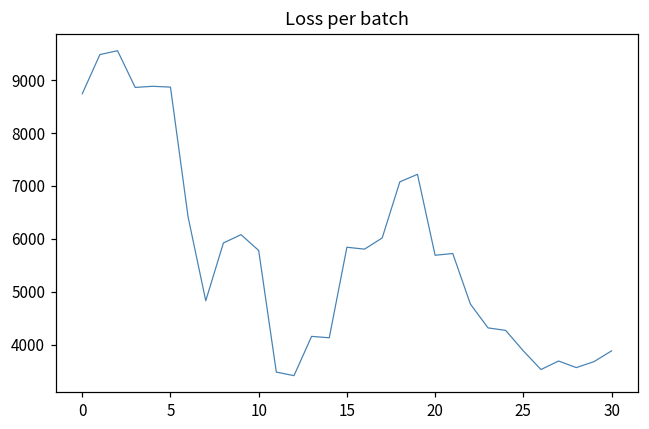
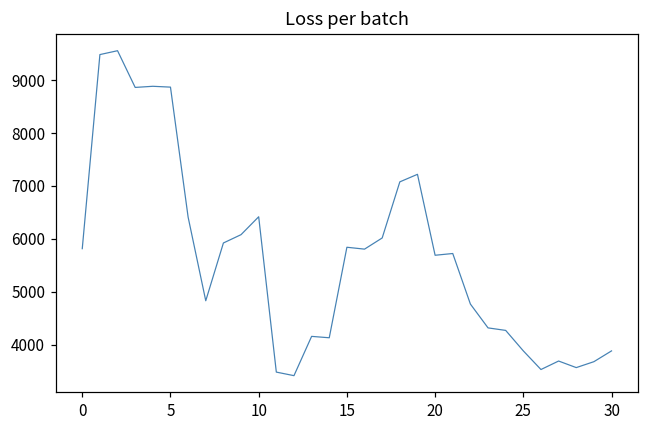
  {
-   "0": 8700,
+   "0": 5800,
    "5": 8900,
-   "10": 5800,
+   "10": 6400,
    "15": 5800,
    "20": 5700,
    "25": 3900,
    "30": 3900
  }
